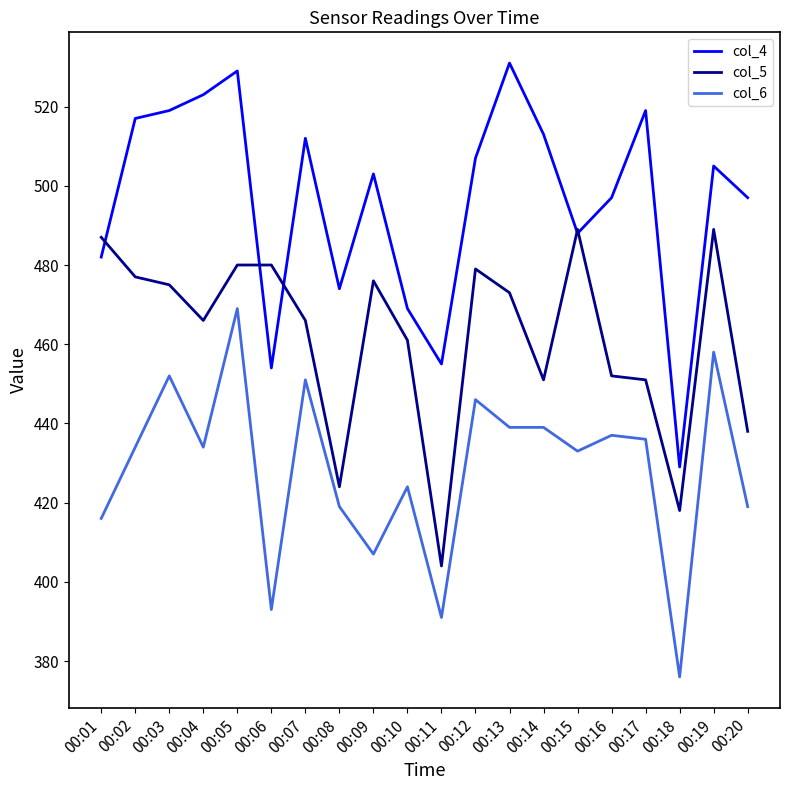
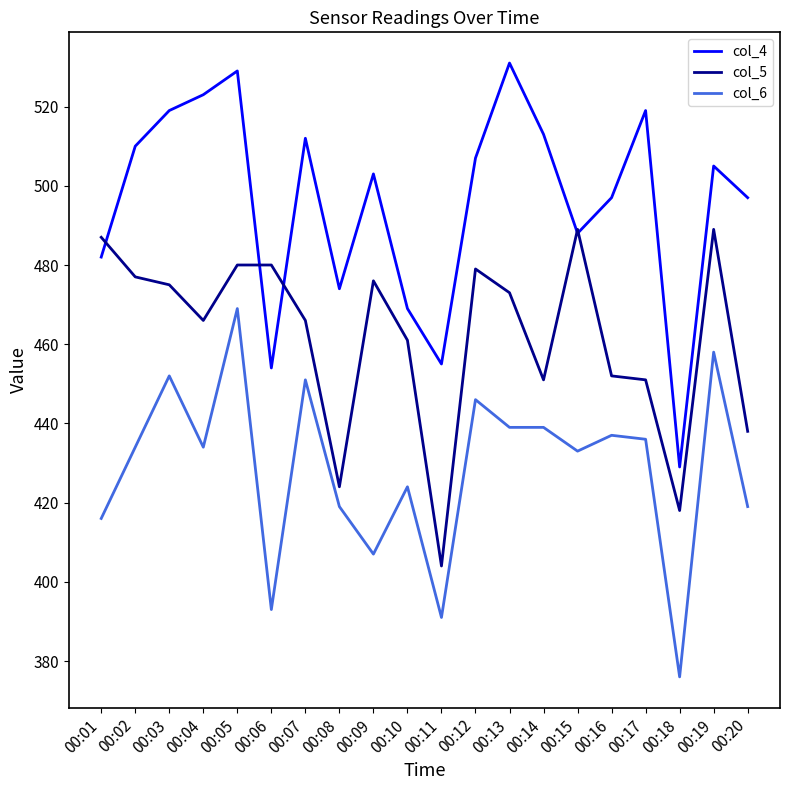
  {
    "col_4": {
      "00:01": 482,
-     "00:02": 517,
+     "00:02": 510,
      "00:03": 519,
      "00:04": 523,
      "00:05": 529,
      "00:06": 454,
      "00:07": 512,
      "00:08": 474,
      "00:09": 503,
      "00:10": 469,
      "00:11": 455,
      "00:12": 507,
      "00:13": 531,
      "00:14": 513,
      "00:15": 488,
      "00:16": 497,
      "00:17": 519,
      "00:18": 429,
      "00:19": 505,
      "00:20": 497
    },
    "col_5": {
      "00:01": 487,
      "00:02": 477,
      "00:03": 475,
      "00:04": 466,
      "00:05": 480,
      "00:06": 480,
      "00:07": 466,
      "00:08": 424,
      "00:09": 476,
      "00:10": 461,
      "00:11": 404,
      "00:12": 479,
      "00:13": 473,
      "00:14": 451,
      "00:15": 489,
      "00:16": 452,
      "00:17": 451,
      "00:18": 418,
      "00:19": 489,
      "00:20": 438
    },
    "col_6": {
      "00:01": 416,
      "00:02": 434,
      "00:03": 452,
      "00:04": 434,
      "00:05": 469,
      "00:06": 393,
      "00:07": 451,
      "00:08": 419,
      "00:09": 407,
      "00:10": 424,
      "00:11": 391,
      "00:12": 446,
      "00:13": 439,
      "00:14": 439,
      "00:15": 433,
      "00:16": 437,
      "00:17": 436,
      "00:18": 376,
      "00:19": 458,
      "00:20": 419
    }
  }
